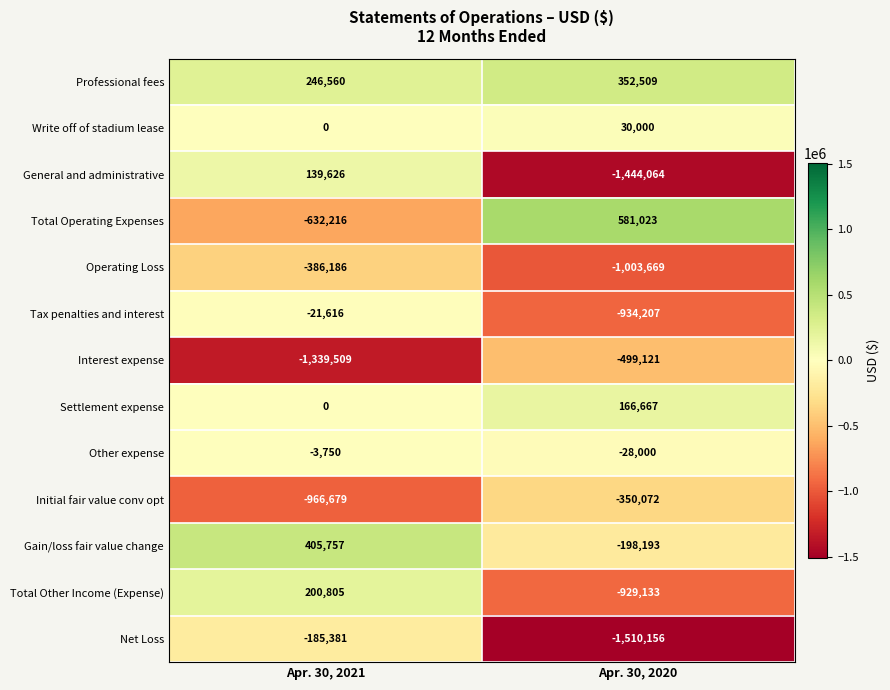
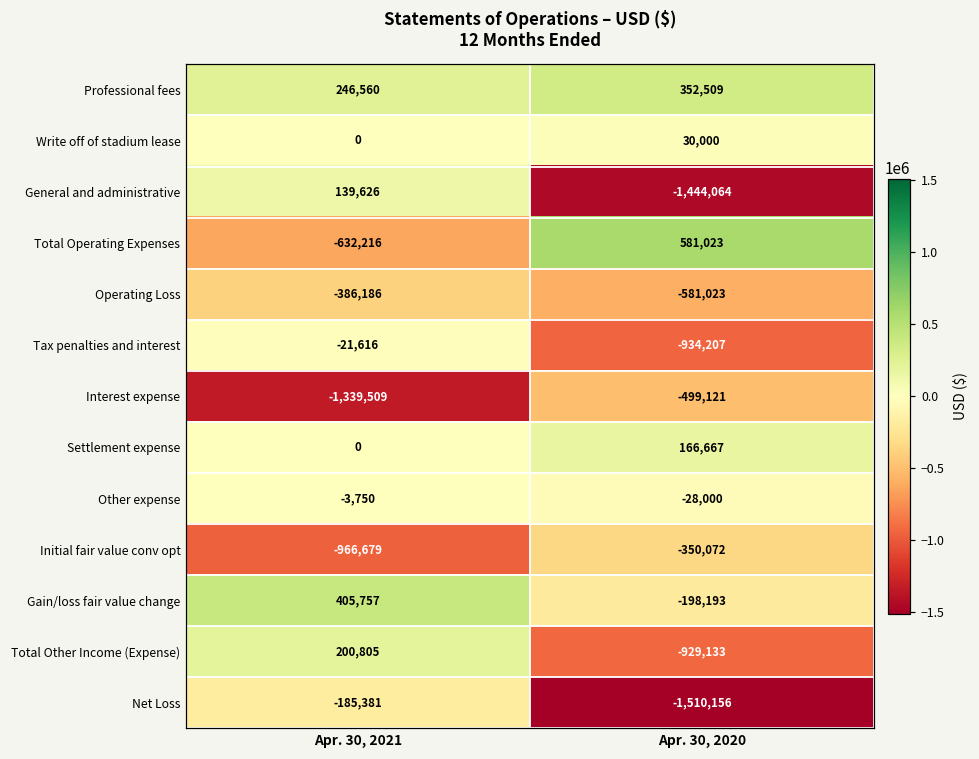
  {
    "Professional fees": {
      "Apr. 30, 2021": "246,560",
      "Apr. 30, 2020": "352,509"
    },
    "Write off of stadium lease": {
      "Apr. 30, 2021": "0",
      "Apr. 30, 2020": "30,000"
    },
    "General and administrative": {
      "Apr. 30, 2021": "139,626",
      "Apr. 30, 2020": "-1,444,064"
    },
    "Total Operating Expenses": {
      "Apr. 30, 2021": "-632,216",
      "Apr. 30, 2020": "581,023"
    },
    "Operating Loss": {
      "Apr. 30, 2021": "-386,186",
-     "Apr. 30, 2020": "-1,003,669"
+     "Apr. 30, 2020": "-581,023"
    },
    "Tax penalties and interest": {
      "Apr. 30, 2021": "-21,616",
      "Apr. 30, 2020": "-934,207"
    },
    "Interest expense": {
      "Apr. 30, 2021": "-1,339,509",
      "Apr. 30, 2020": "-499,121"
    },
    "Settlement expense": {
      "Apr. 30, 2021": "0",
      "Apr. 30, 2020": "166,667"
    },
    "Other expense": {
      "Apr. 30, 2021": "-3,750",
      "Apr. 30, 2020": "-28,000"
    },
    "Initial fair value conv opt": {
      "Apr. 30, 2021": "-966,679",
      "Apr. 30, 2020": "-350,072"
    },
    "Gain/loss fair value change": {
      "Apr. 30, 2021": "405,757",
      "Apr. 30, 2020": "-198,193"
    },
    "Total Other Income (Expense)": {
      "Apr. 30, 2021": "200,805",
      "Apr. 30, 2020": "-929,133"
    },
    "Net Loss": {
      "Apr. 30, 2021": "-185,381",
      "Apr. 30, 2020": "-1,510,156"
    }
  }
